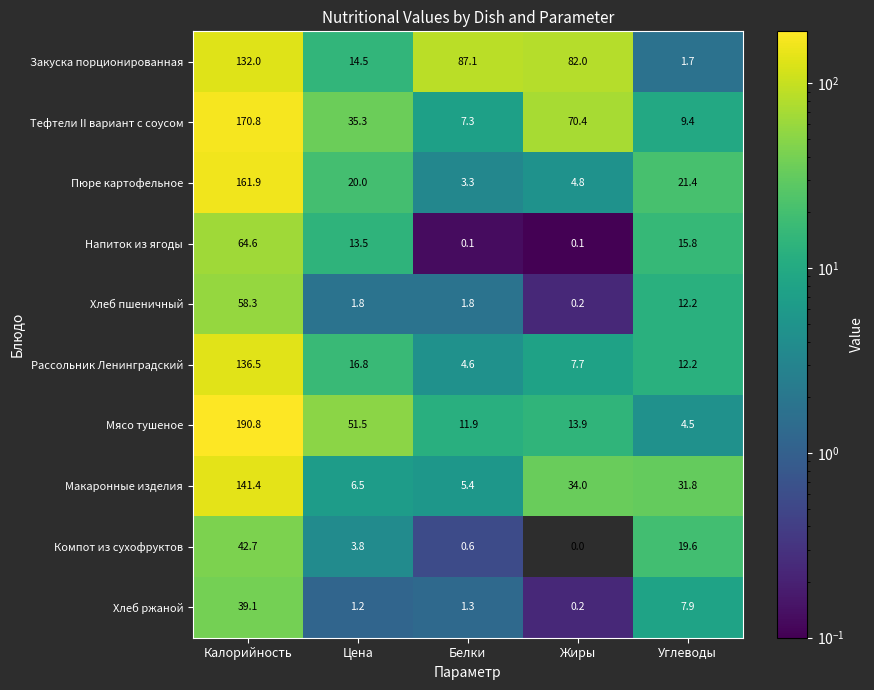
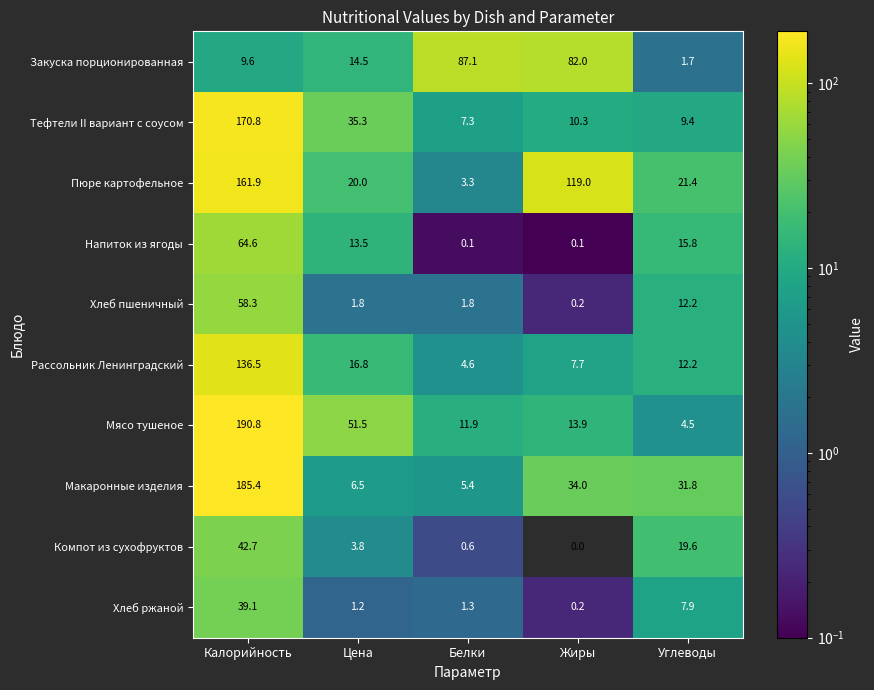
  {
    "Закуска порционированная": {
-     "Калорийность": 132.0,
+     "Калорийность": 9.6,
      "Цена": 14.5,
      "Белки": 87.1,
      "Жиры": 82.0,
      "Углеводы": 1.7
    },
    "Тефтели II вариант с соусом": {
      "Калорийность": 170.8,
      "Цена": 35.3,
      "Белки": 7.3,
-     "Жиры": 70.4,
+     "Жиры": 10.3,
      "Углеводы": 9.4
    },
    "Пюре картофельное": {
      "Калорийность": 161.9,
      "Цена": 20.0,
      "Белки": 3.3,
-     "Жиры": 4.8,
+     "Жиры": 119.0,
      "Углеводы": 21.4
    },
    "Напиток из ягоды": {
      "Калорийность": 64.6,
      "Цена": 13.5,
      "Белки": 0.1,
      "Жиры": 0.1,
      "Углеводы": 15.8
    },
    "Хлеб пшеничный": {
      "Калорийность": 58.3,
      "Цена": 1.8,
      "Белки": 1.8,
      "Жиры": 0.2,
      "Углеводы": 12.2
    },
    "Рассольник Ленинградский": {
      "Калорийность": 136.5,
      "Цена": 16.8,
      "Белки": 4.6,
      "Жиры": 7.7,
      "Углеводы": 12.2
    },
    "Мясо тушеное": {
      "Калорийность": 190.8,
      "Цена": 51.5,
      "Белки": 11.9,
      "Жиры": 13.9,
      "Углеводы": 4.5
    },
    "Макаронные изделия": {
-     "Калорийность": 141.4,
+     "Калорийность": 185.4,
      "Цена": 6.5,
      "Белки": 5.4,
      "Жиры": 34.0,
      "Углеводы": 31.8
    },
    "Компот из сухофруктов": {
      "Калорийность": 42.7,
      "Цена": 3.8,
      "Белки": 0.6,
      "Углеводы": 19.6
    },
    "Хлеб ржаной": {
      "Калорийность": 39.1,
      "Цена": 1.2,
      "Белки": 1.3,
      "Жиры": 0.2,
      "Углеводы": 7.9
    }
  }
